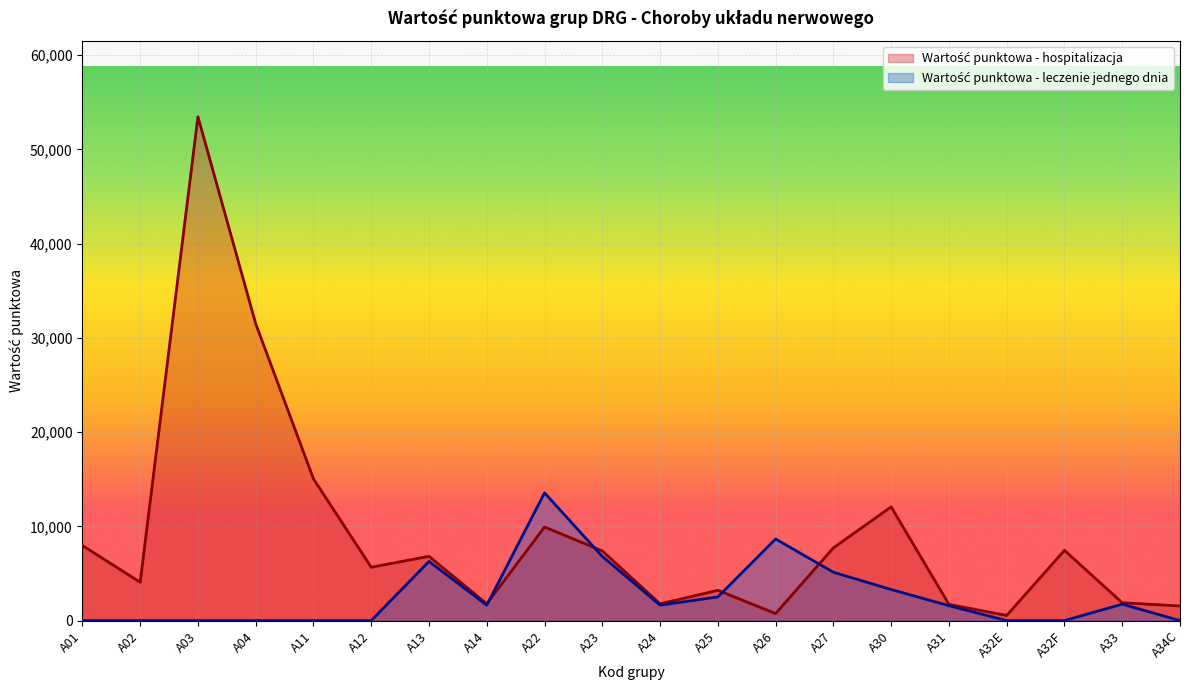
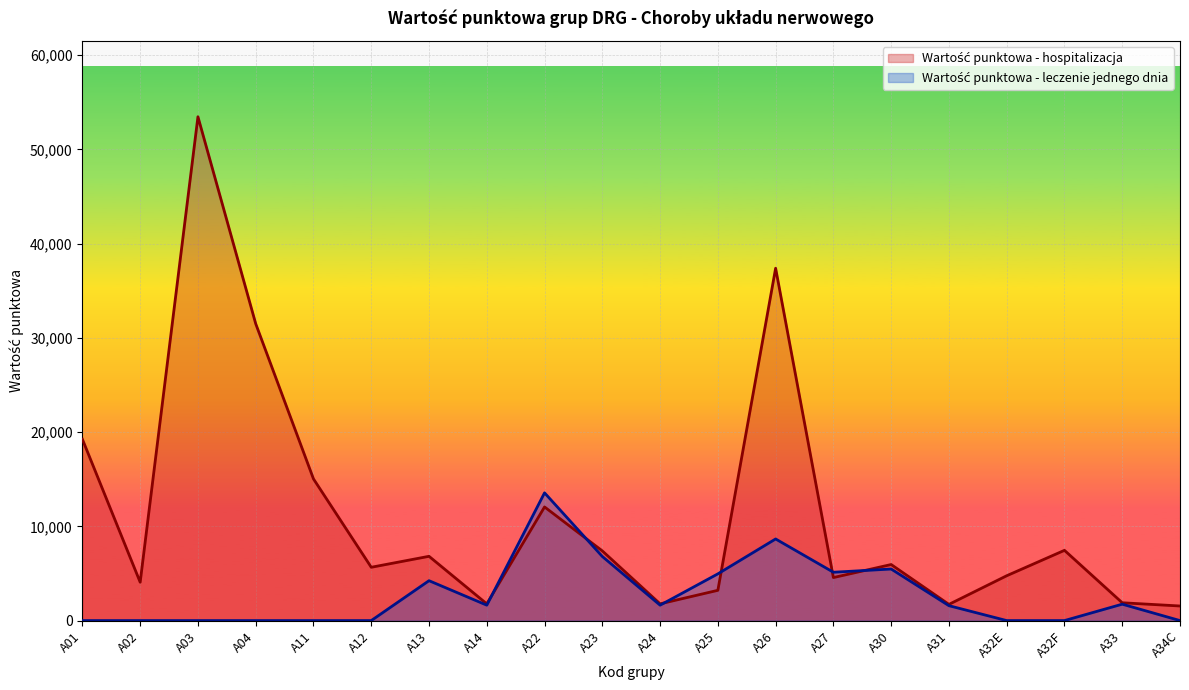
  {
    "Wartość punktowa - hospitalizacja": {
-     "A01": "8,000",
+     "A01": "19,000",
      "A02": "4,000",
      "A03": "53,000",
      "A04": "32,000",
      "A11": "15,000",
      "A12": "6,000",
      "A13": "7,000",
-     "A22": "10,000",
+     "A22": "12,000",
      "A23": "7,000",
      "A25": "3,000",
-     "A26": "1,000",
-     "A27": "8,000",
-     "A30": "12,000",
-     "A32E": "1,000",
+     "A26": "37,000",
+     "A27": "5,000",
+     "A30": "6,000",
+     "A32E": "5,000",
      "A32F": "7,000",
      "A34C": "2,000"
    },
    "Wartość punktowa - leczenie jednego dnia": {
      "A01": "0",
      "A02": "0",
      "A03": "0",
      "A04": "0",
      "A11": "0",
      "A12": "0",
-     "A13": "6,000",
+     "A13": "4,000",
      "A22": "14,000",
      "A23": "7,000",
-     "A25": "3,000",
+     "A25": "5,000",
      "A26": "9,000",
      "A27": "5,000",
-     "A30": "3,000",
+     "A30": "5,000",
      "A32E": "0",
      "A32F": "0",
      "A34C": "0"
    }
  }
